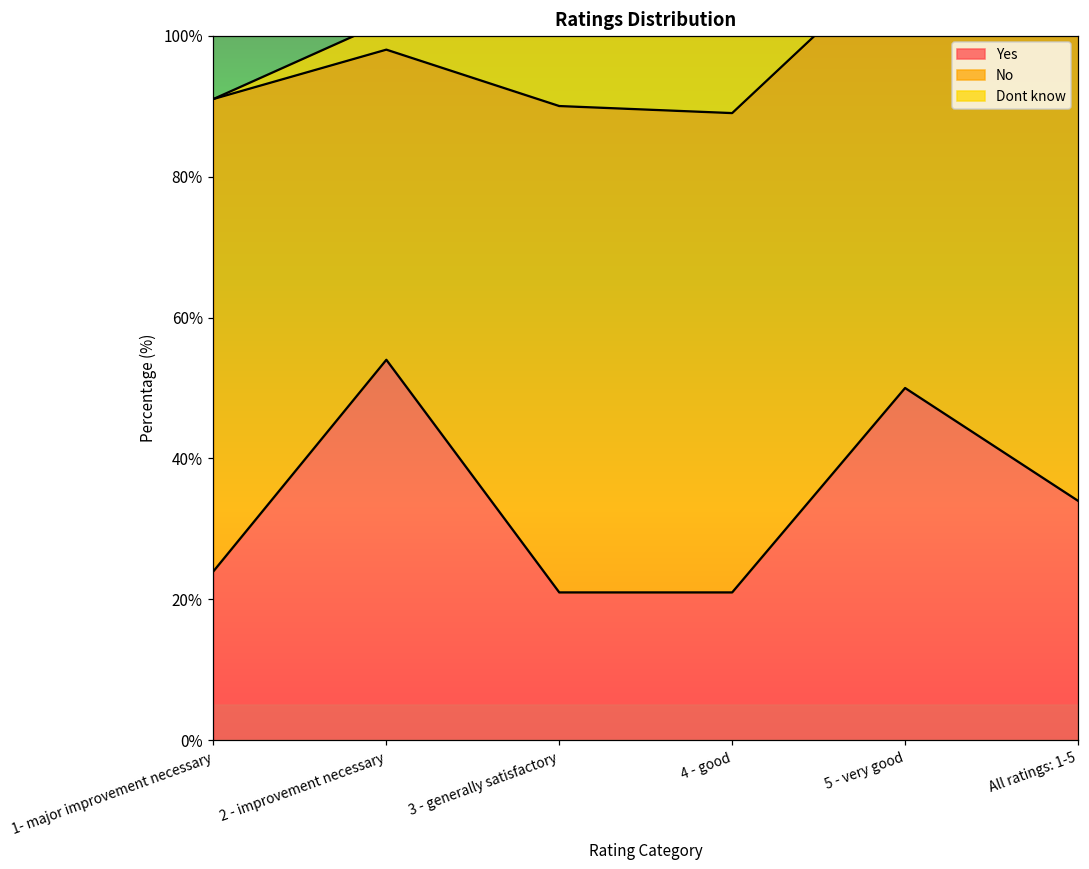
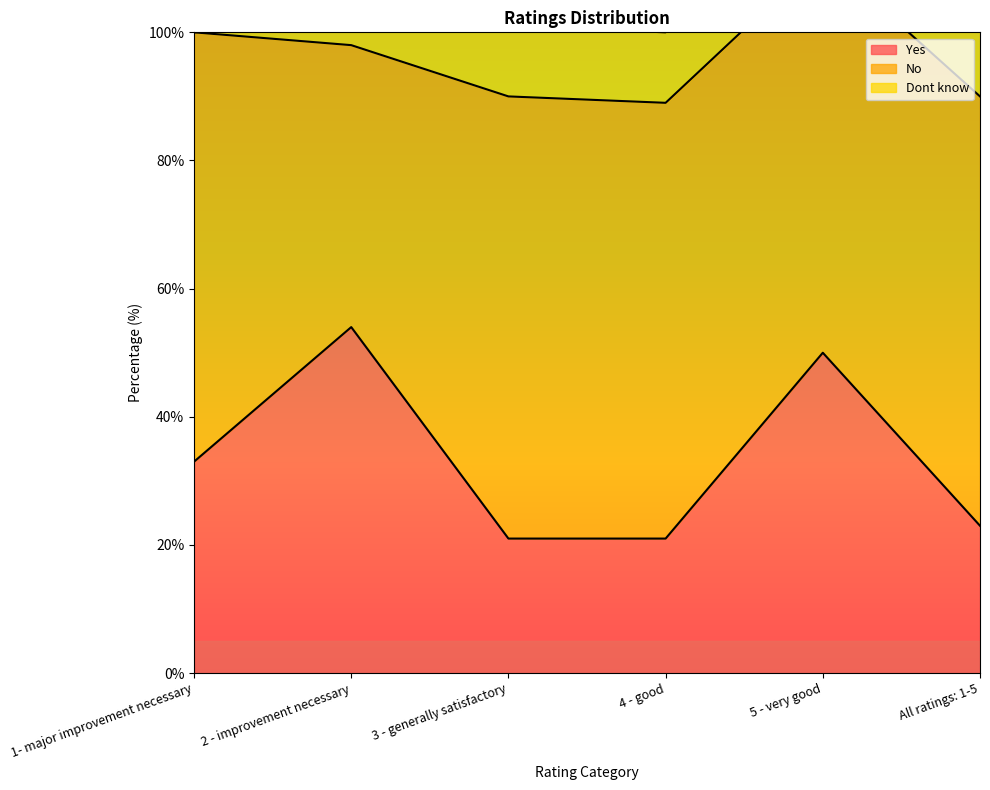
  {
    "Yes": {
-     "1- major improvement necessary": "24%",
+     "1- major improvement necessary": "33%",
      "2 - improvement necessary": "54%",
      "3 - generally satisfactory": "21%",
      "4 - good": "21%",
      "5 - very good": "50%",
-     "All ratings: 1-5": "34%"
+     "All ratings: 1-5": "23%"
    }
  }
